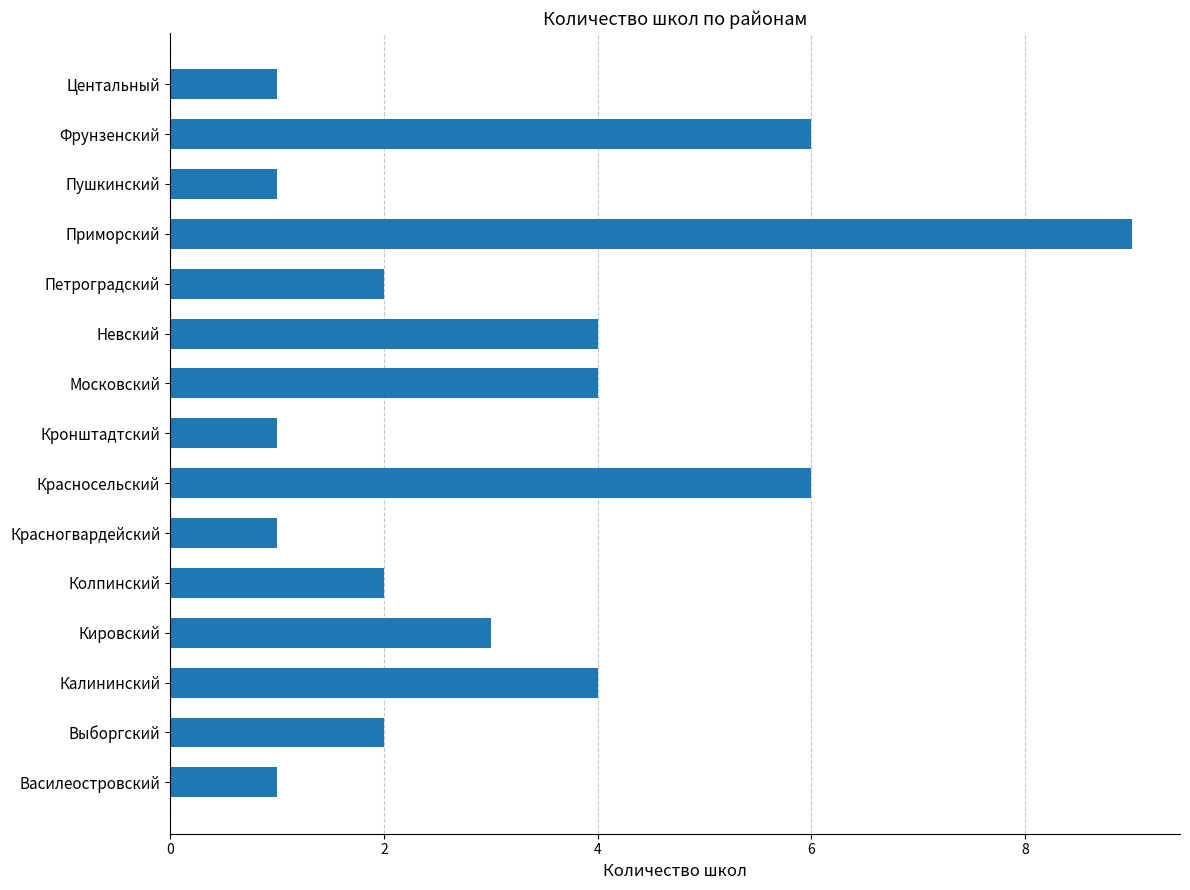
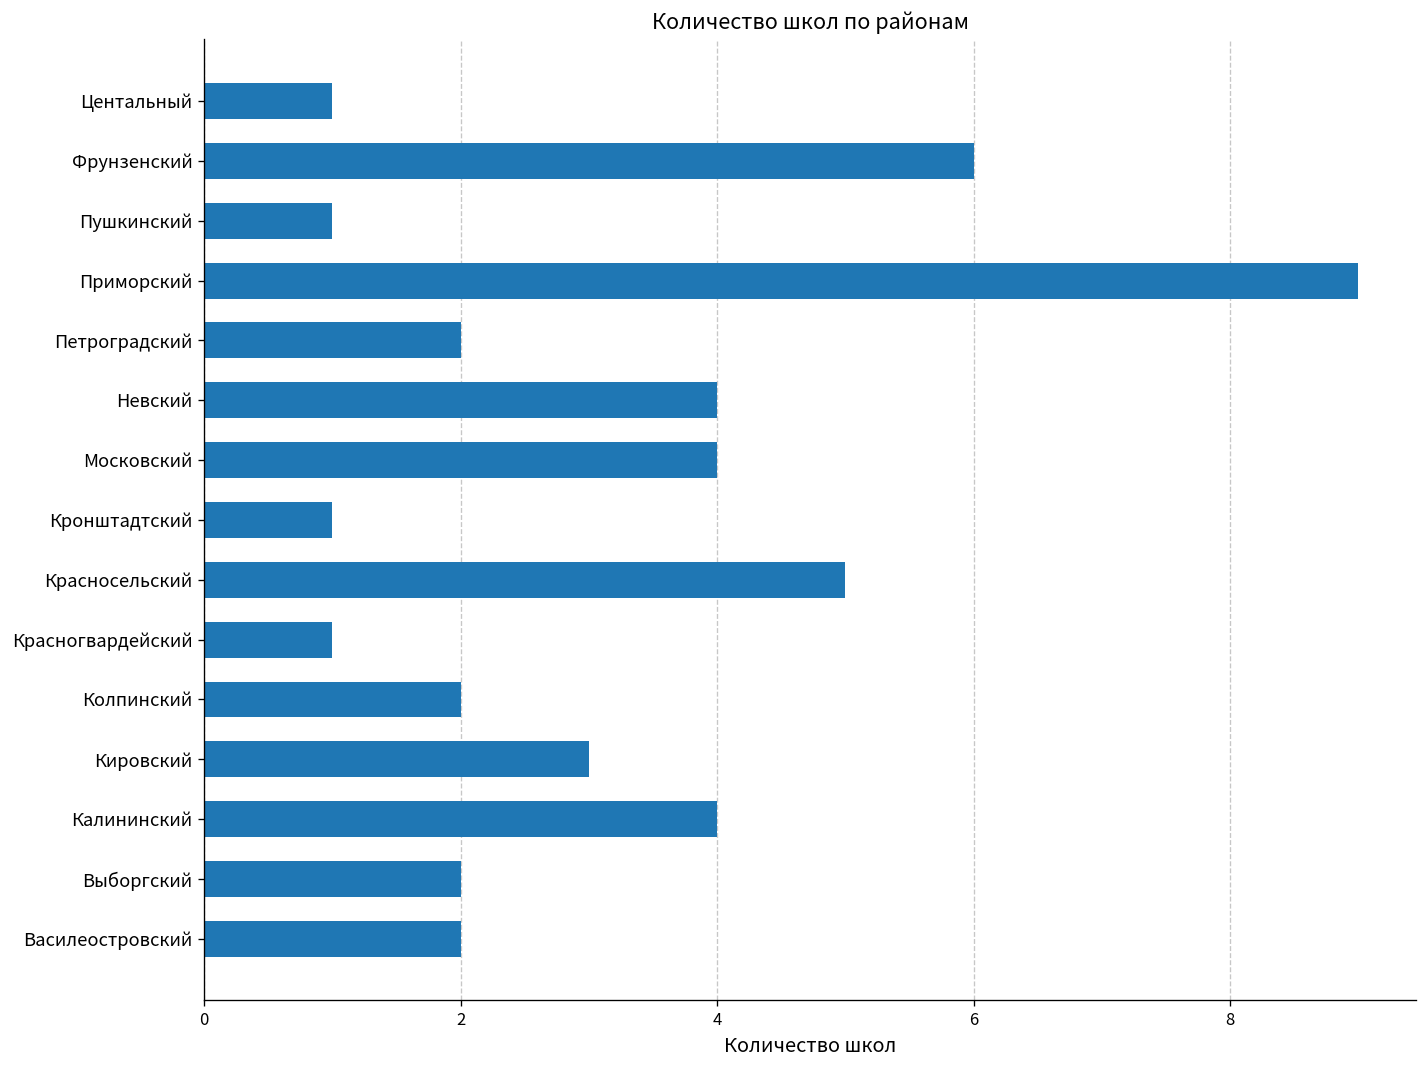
  {
    "Центальный": 1,
    "Фрунзенский": 6,
    "Пушкинский": 1,
    "Приморский": 9,
    "Петроградский": 2,
    "Невский": 4,
    "Московский": 4,
    "Кронштадтский": 1,
-   "Красносельский": 6,
+   "Красносельский": 5,
    "Красногвардейский": 1,
    "Колпинский": 2,
    "Кировский": 3,
    "Калининский": 4,
    "Выборгский": 2,
-   "Василеостровский": 1
+   "Василеостровский": 2
  }
